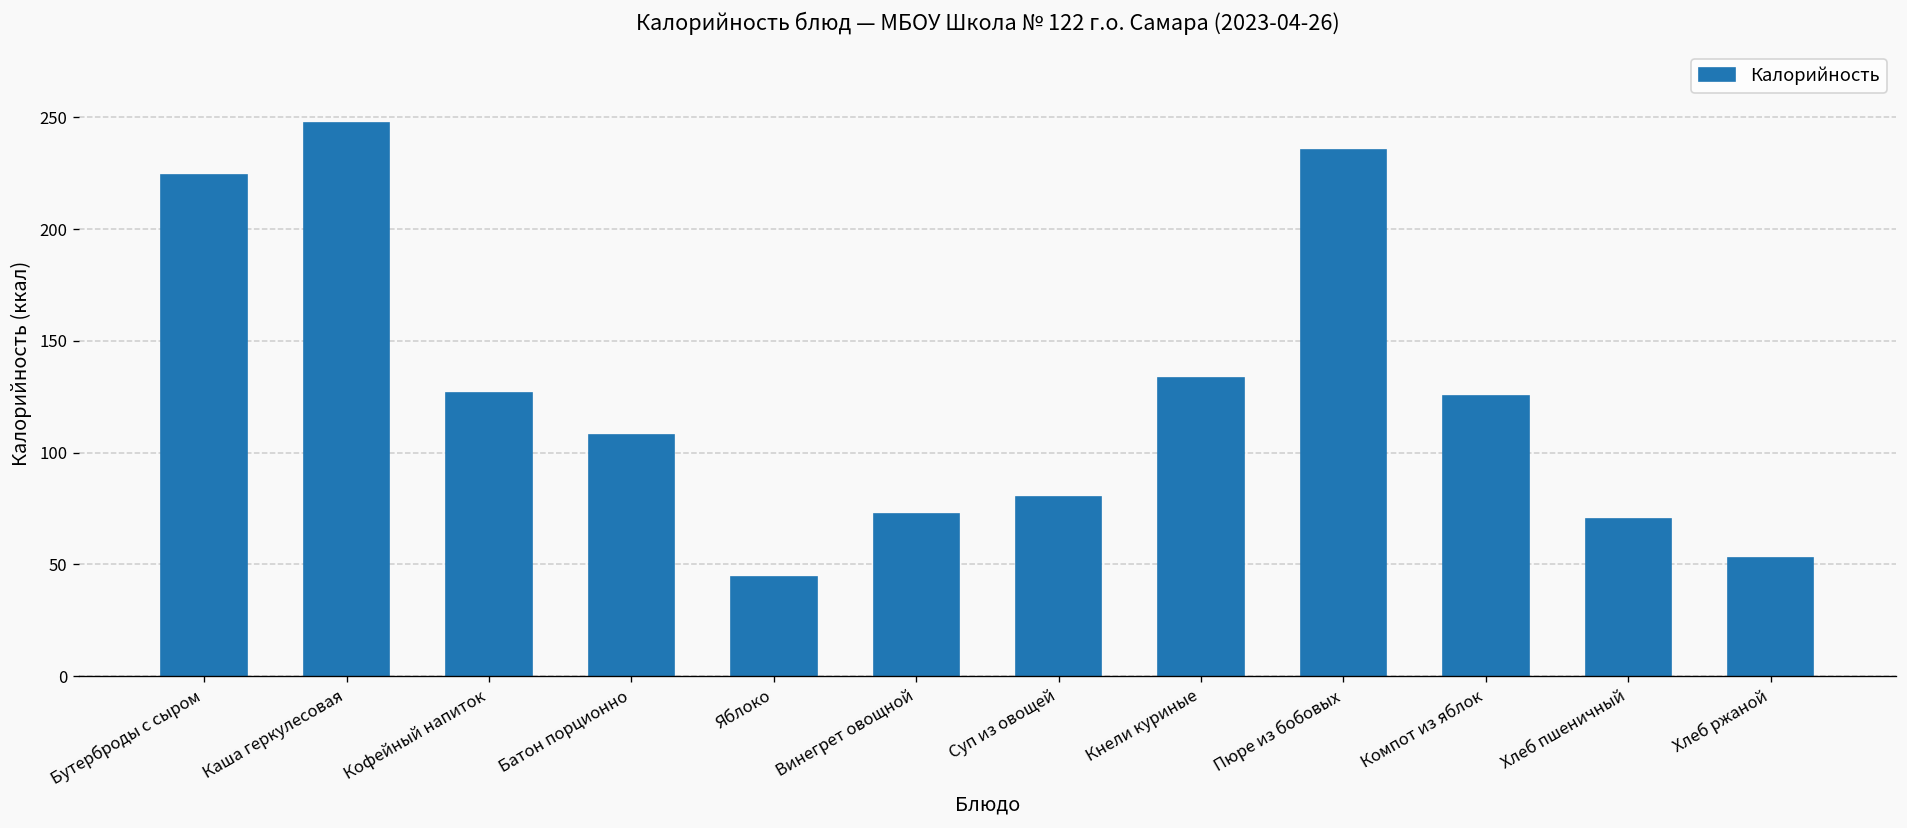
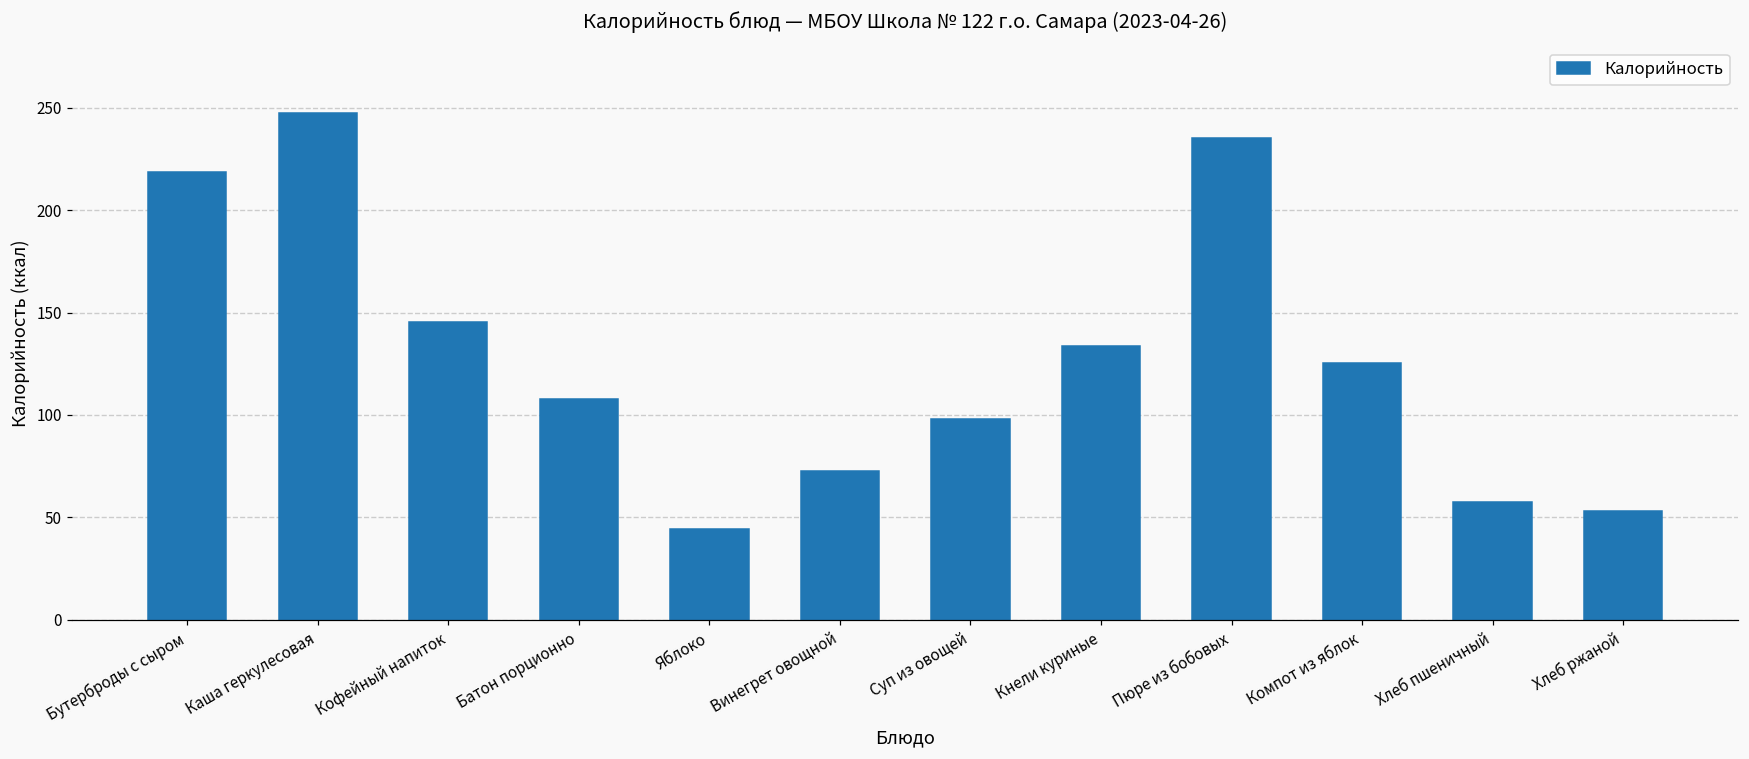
  {
-   "Бутерброды с сыром": 224,
+   "Бутерброды с сыром": 219,
    "Каша геркулесовая": 247,
-   "Кофейный напиток": 127,
+   "Кофейный напиток": 146,
    "Батон порционно": 108,
    "Яблоко": 44,
    "Винегрет овощной": 73,
-   "Суп из овощей": 80,
+   "Суп из овощей": 98,
    "Кнели куриные": 134,
    "Пюре из бобовых": 235,
    "Компот из яблок": 125,
-   "Хлеб пшеничный": 71,
+   "Хлеб пшеничный": 58,
    "Хлеб ржаной": 53
  }
